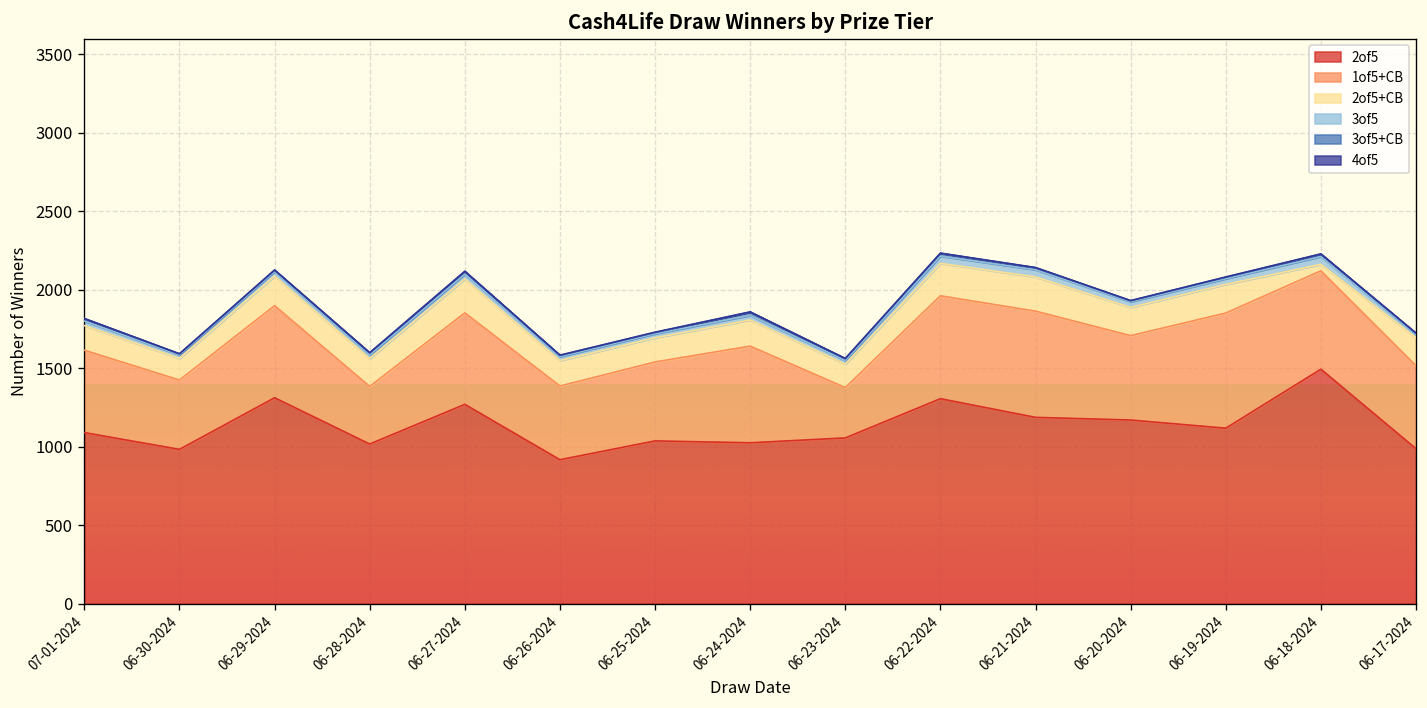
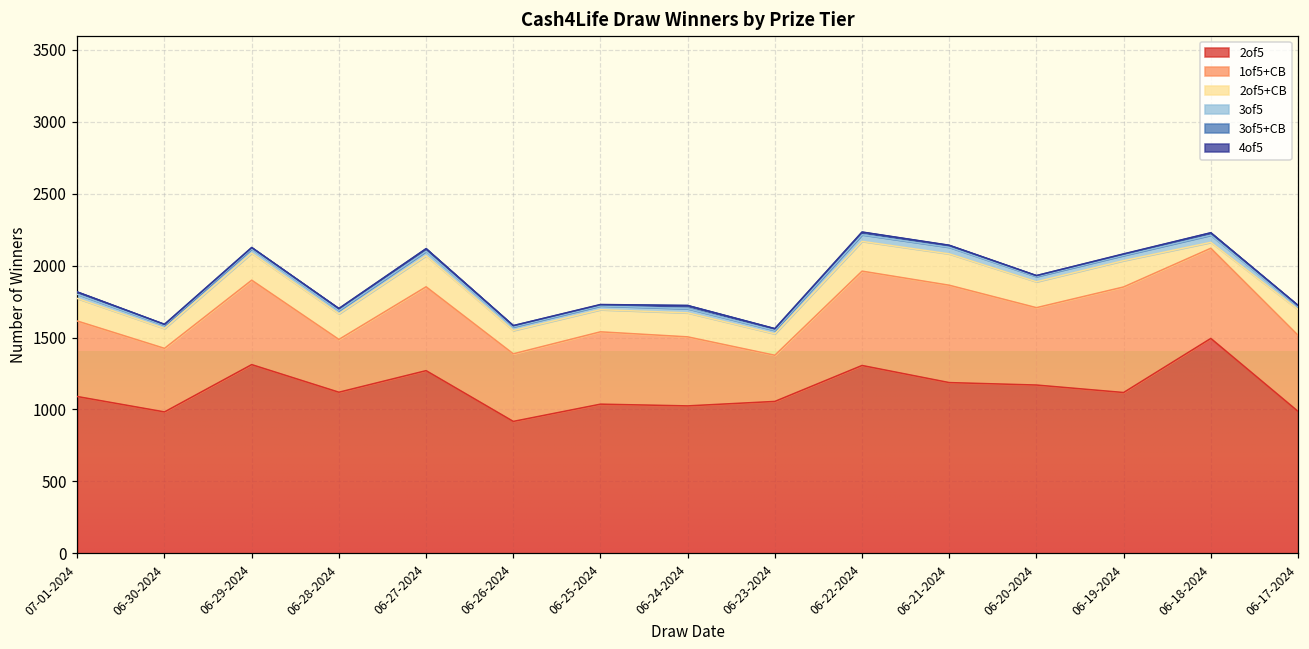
  {
    "2of5": {
      "07-01-2024": 1090,
      "06-30-2024": 980,
      "06-29-2024": 1310,
-     "06-28-2024": 1020,
+     "06-28-2024": 1120,
      "06-27-2024": 1270,
      "06-26-2024": 920,
      "06-25-2024": 1040,
      "06-24-2024": 1030,
      "06-23-2024": 1060,
      "06-22-2024": 1310,
      "06-21-2024": 1190,
      "06-20-2024": 1170,
      "06-19-2024": 1120,
      "06-18-2024": 1490,
      "06-17-2024": 990
    },
    "1of5+CB": {
      "07-01-2024": 530,
      "06-30-2024": 440,
      "06-29-2024": 590,
      "06-28-2024": 370,
      "06-27-2024": 580,
      "06-26-2024": 470,
      "06-25-2024": 500,
-     "06-24-2024": 620,
+     "06-24-2024": 480,
      "06-23-2024": 320,
      "06-22-2024": 660,
      "06-21-2024": 680,
      "06-20-2024": 540,
      "06-19-2024": 730,
      "06-18-2024": 630,
      "06-17-2024": 530
    },
    "2of5+CB": {
      "07-01-2024": 160,
      "06-30-2024": 140,
      "06-29-2024": 190,
      "06-28-2024": 180,
      "06-27-2024": 220,
      "06-26-2024": 160,
      "06-25-2024": 150,
      "06-24-2024": 170,
      "06-23-2024": 150,
      "06-22-2024": 210,
      "06-21-2024": 220,
      "06-20-2024": 180,
      "06-19-2024": 180,
      "06-18-2024": 40,
      "06-17-2024": 180
    },
    "3of5": {
      "06-24-2024": 30
    }
  }
